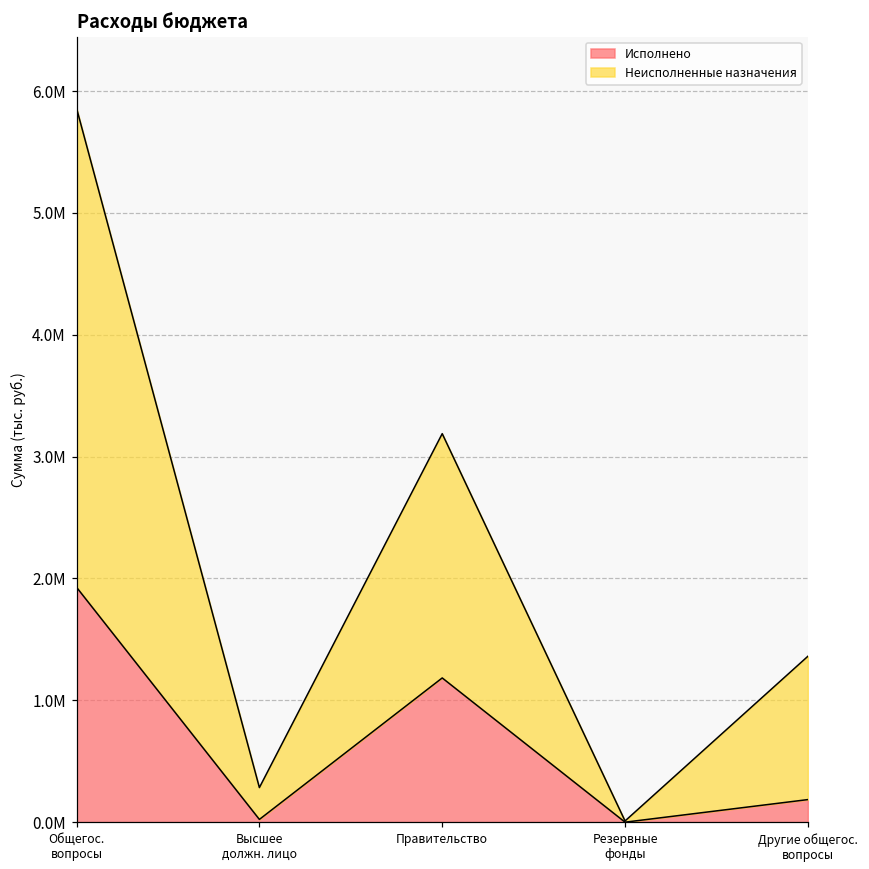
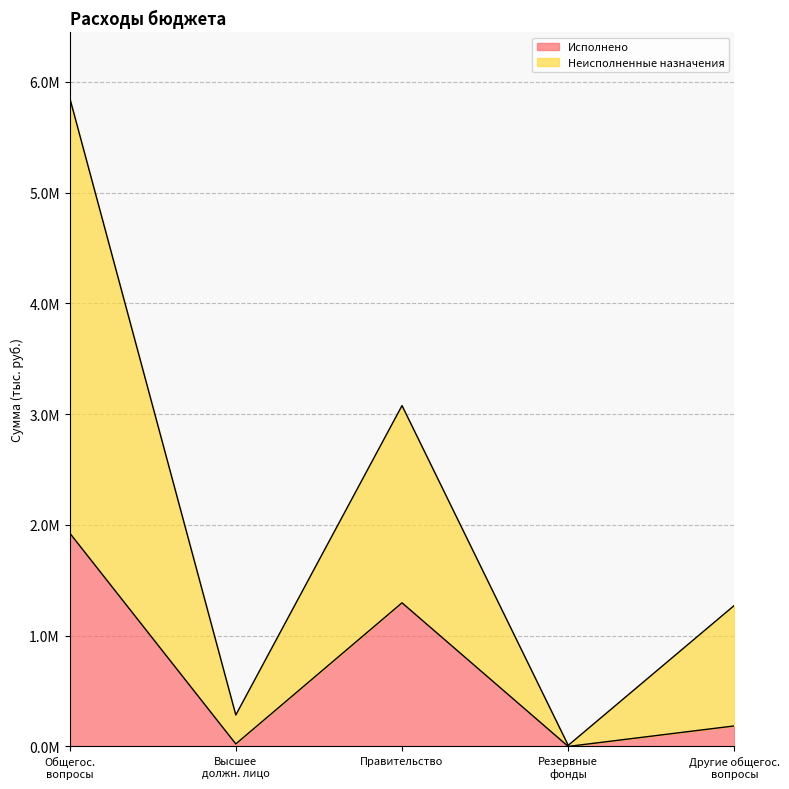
  {
    "Исполнено": {
      "Общегос. вопросы": 1930000,
      "Высшее должн. лицо": 20000,
-     "Правительство": 1180000,
+     "Правительство": 1300000,
      "Другие общегос. вопросы": 190000
    },
    "Неисполненные назначения": {
      "Общегос. вопросы": 3930000,
      "Высшее должн. лицо": 260000,
-     "Правительство": 2000000,
-     "Другие общегос. вопросы": 1180000
+     "Правительство": 1780000,
+     "Другие общегос. вопросы": 1090000
    }
  }
